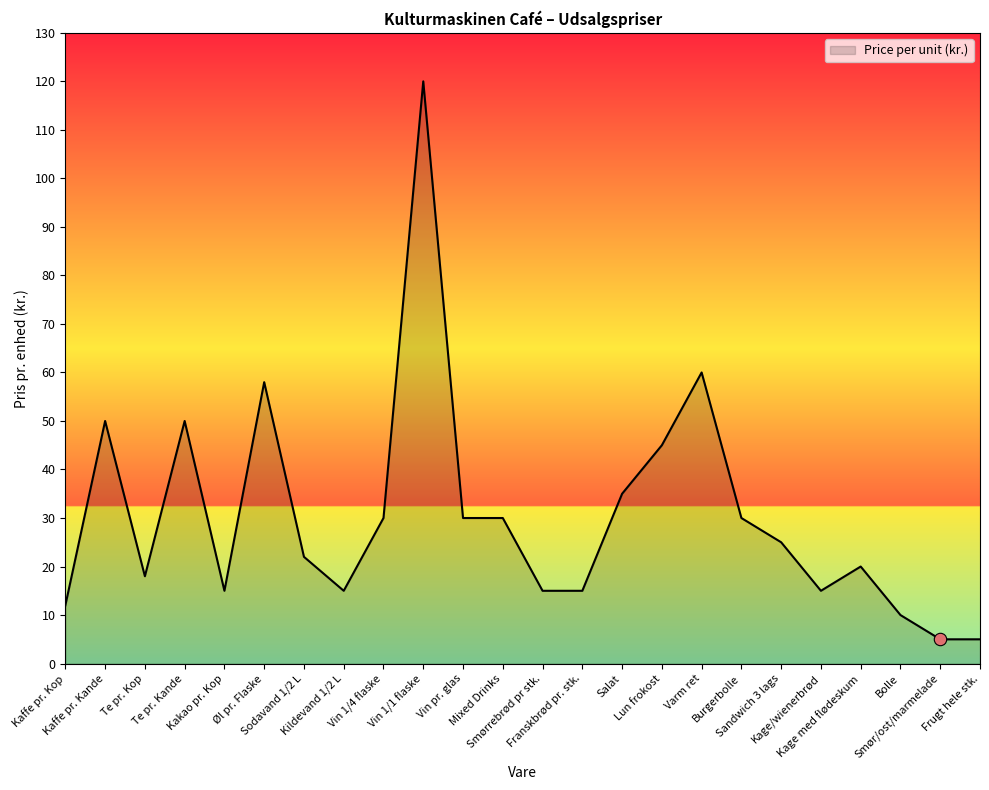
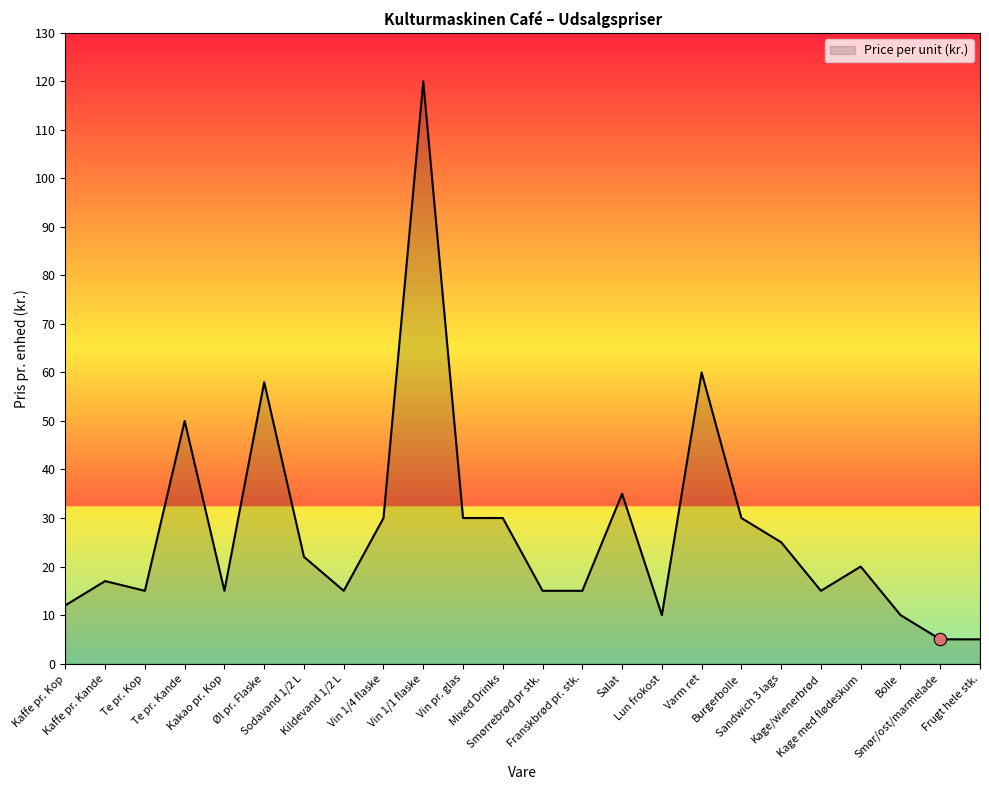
  {
    "Price per unit (kr.)": {
      "Kaffe pr. Kop": 12,
-     "Kaffe pr. Kande": 50,
-     "Te pr. Kop": 18,
+     "Kaffe pr. Kande": 17,
+     "Te pr. Kop": 15,
      "Te pr. Kande": 50,
      "Kakao pr. Kop": 15,
      "Øl pr. Flaske": 58,
      "Sodavand 1/2 L": 22,
      "Kildevand 1/2 L": 15,
      "Vin 1/4 flaske": 30,
      "Vin 1/1 flaske": 120,
      "Vin pr. glas": 30,
      "Mixed Drinks": 30,
      "Smørrebrød pr stk.": 15,
      "Franskbrød pr. stk.": 15,
      "Salat": 35,
-     "Lun frokost": 45,
+     "Lun frokost": 10,
      "Varm ret": 60,
      "Burgerbolle": 30,
      "Sandwich 3 lags": 25,
      "Kage/wienerbrød": 15,
      "Kage med flødeskum": 20,
      "Bolle": 10,
      "Frugt hele stk.": 5
    }
  }
